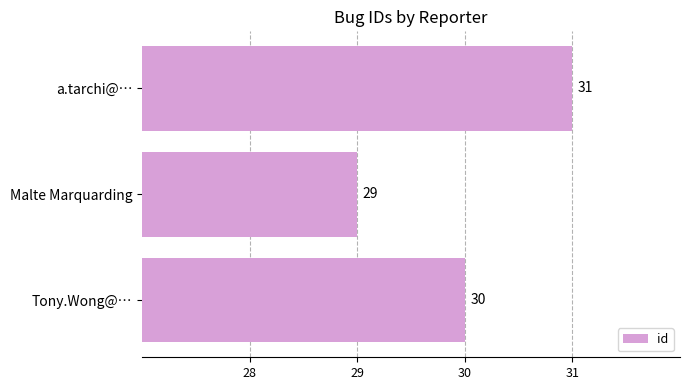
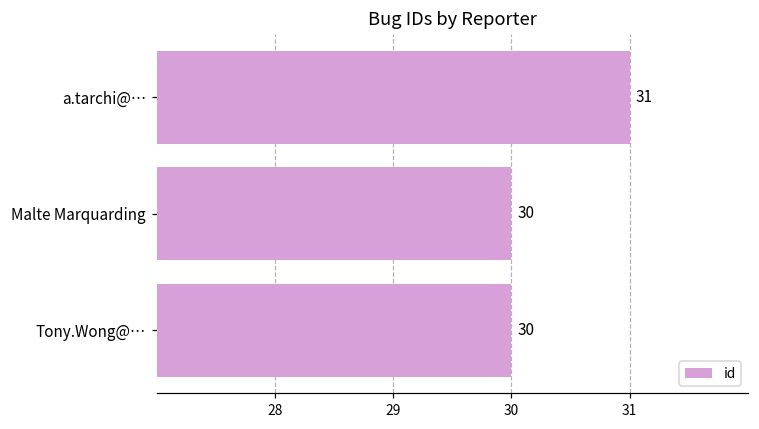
  {
    "a.tarchi@…": 31,
-   "Malte Marquarding": 29,
+   "Malte Marquarding": 30,
    "Tony.Wong@…": 30
  }
